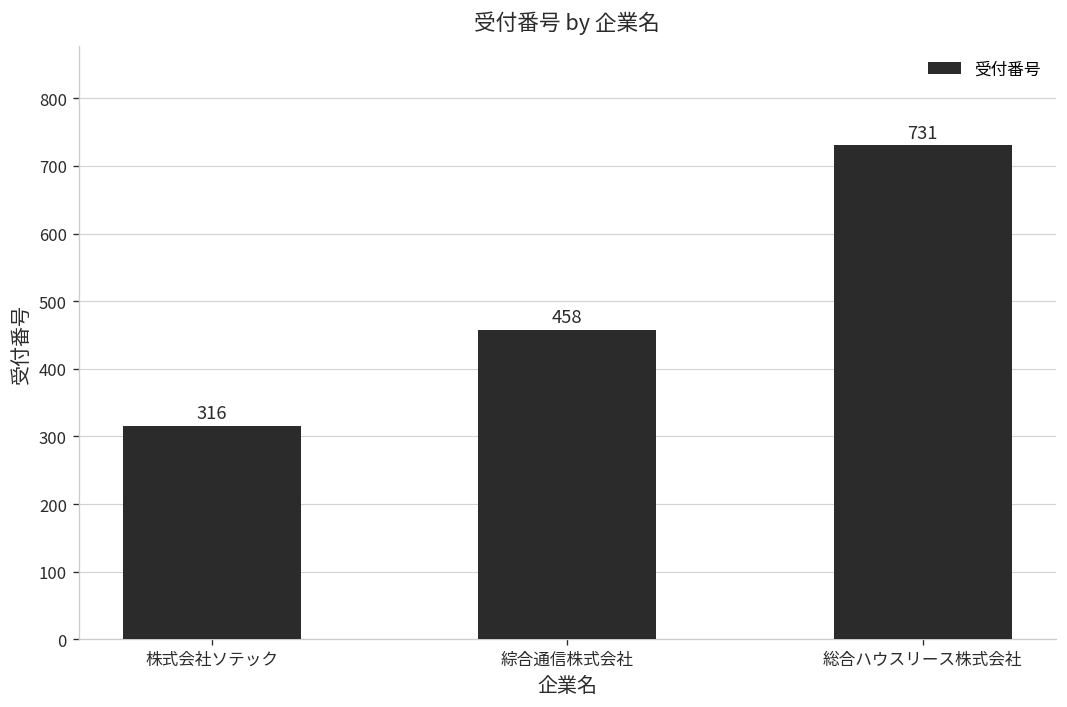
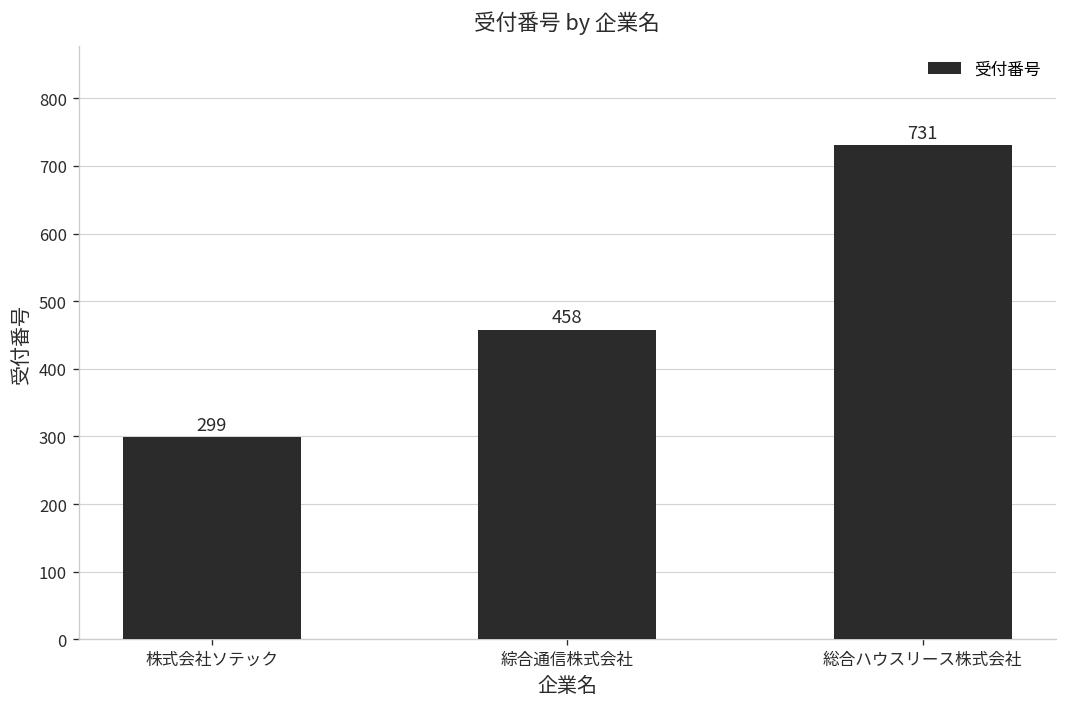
  {
-   "株式会社ソテック": 316,
+   "株式会社ソテック": 299,
    "綜合通信株式会社": 458,
    "総合ハウスリース株式会社": 731
  }
